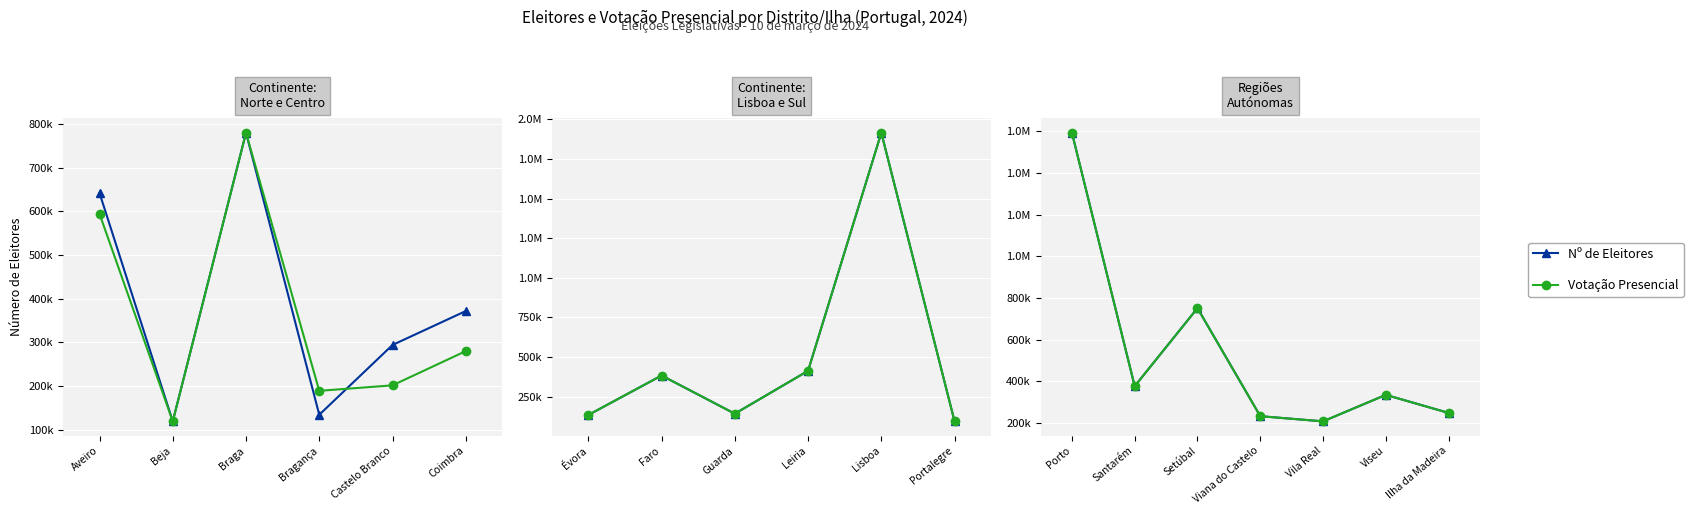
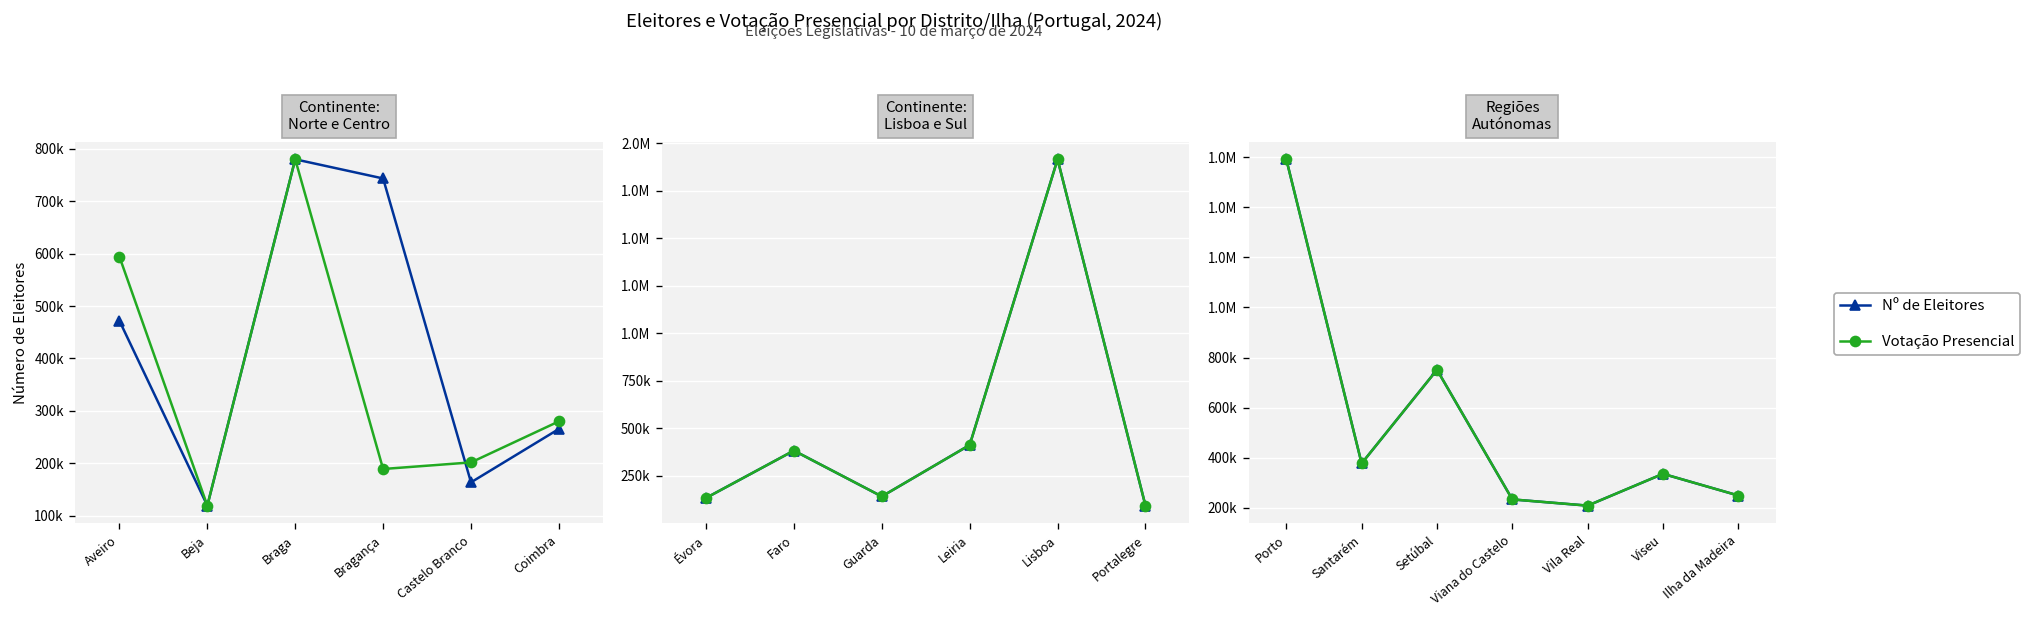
  {
    "Continente: Norte e Centro": {
      "Nº de Eleitores": {
-       "Aveiro": 640000,
-       "Bragança": 130000,
-       "Castelo Branco": 290000,
-       "Coimbra": 370000
+       "Aveiro": 470000,
+       "Bragança": 740000,
+       "Castelo Branco": 160000,
+       "Coimbra": 270000
      },
      "Votação Presencial": {
        "Aveiro": 590000,
        "Bragança": 190000,
        "Castelo Branco": 200000,
        "Coimbra": 280000
      }
    }
  }
